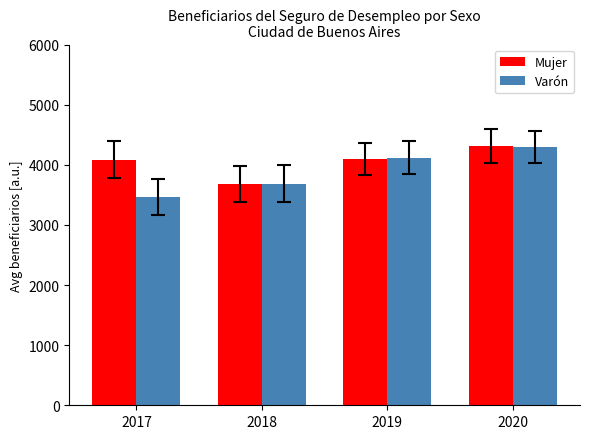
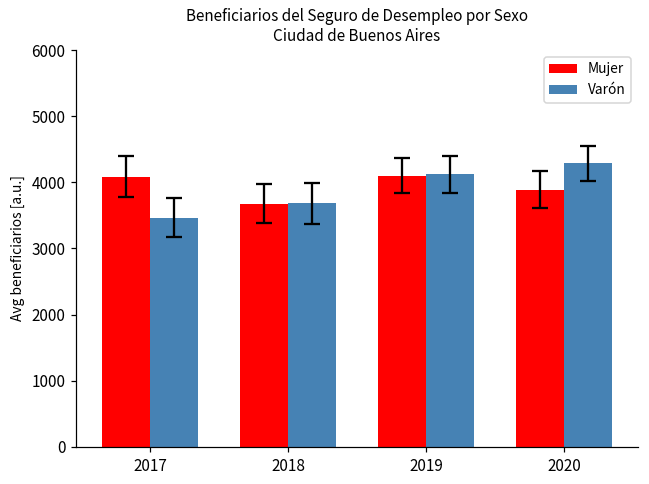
  {
    "Mujer": {
      "2017": 4100,
      "2018": 3700,
      "2019": 4100,
-     "2020": 4300
+     "2020": 3900
    }
  }
